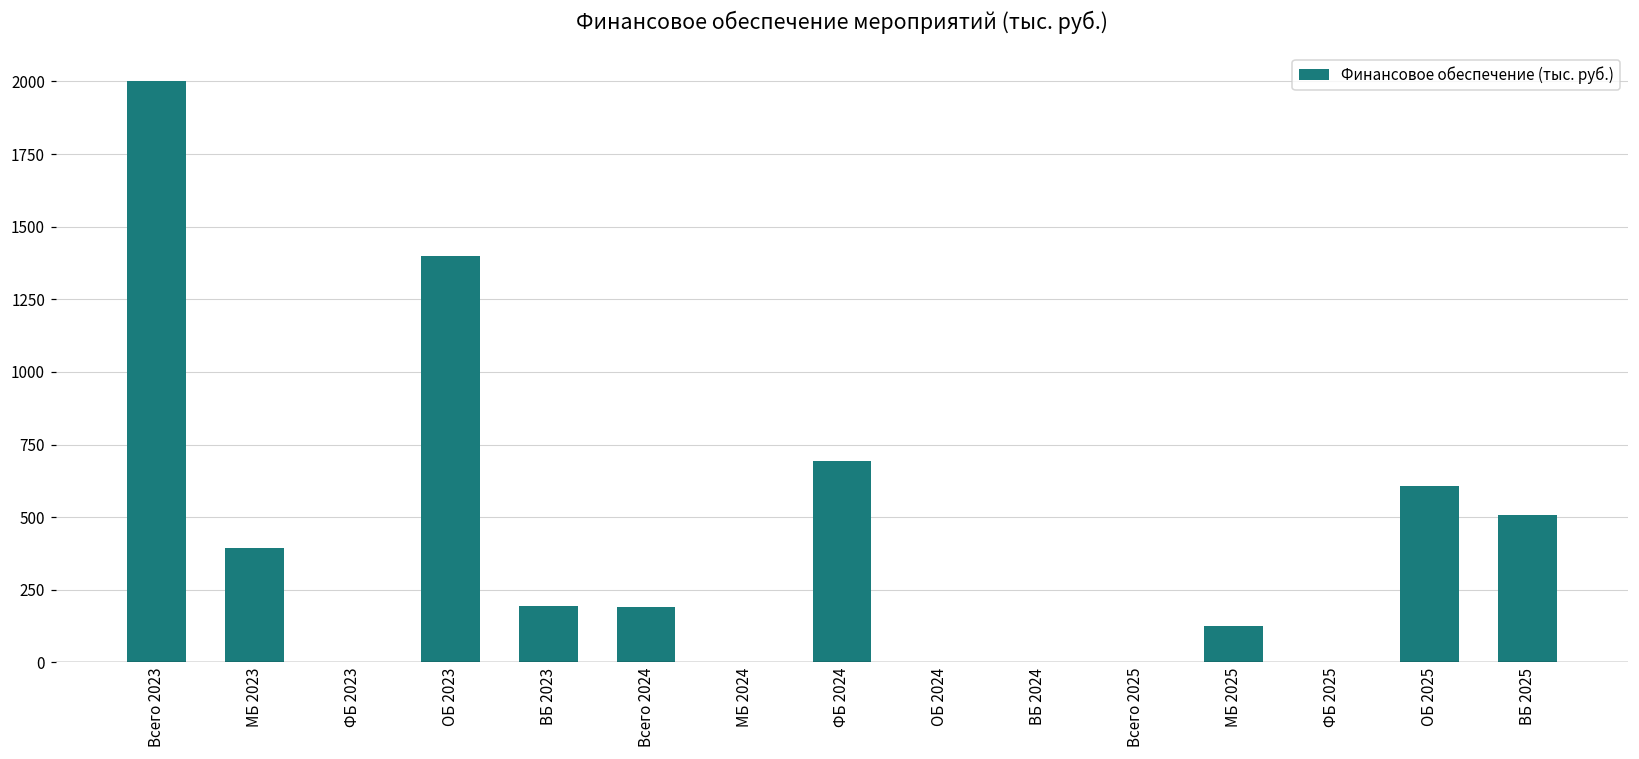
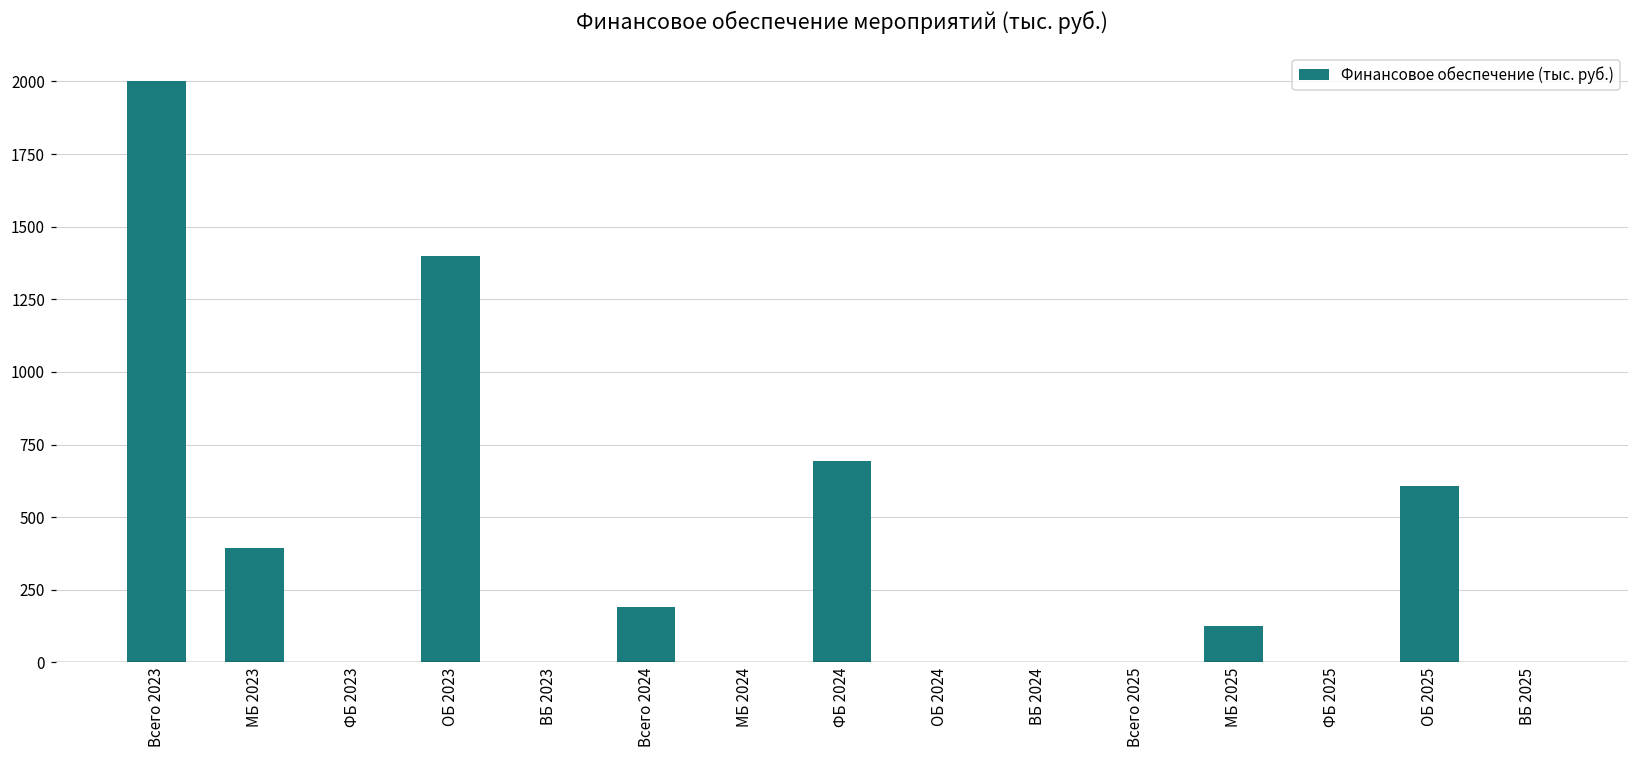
  {
    "Всего 2023": 2000,
    "МБ 2023": 390,
    "ФБ 2023": 0,
    "ОБ 2023": 1400,
-   "ВБ 2023": 190,
+   "ВБ 2023": 0,
    "Всего 2024": 190,
    "МБ 2024": 0,
    "ФБ 2024": 690,
    "ОБ 2024": 0,
    "ВБ 2024": 0,
    "Всего 2025": 0,
    "МБ 2025": 130,
    "ФБ 2025": 0,
    "ОБ 2025": 610,
-   "ВБ 2025": 510
+   "ВБ 2025": 0
  }
